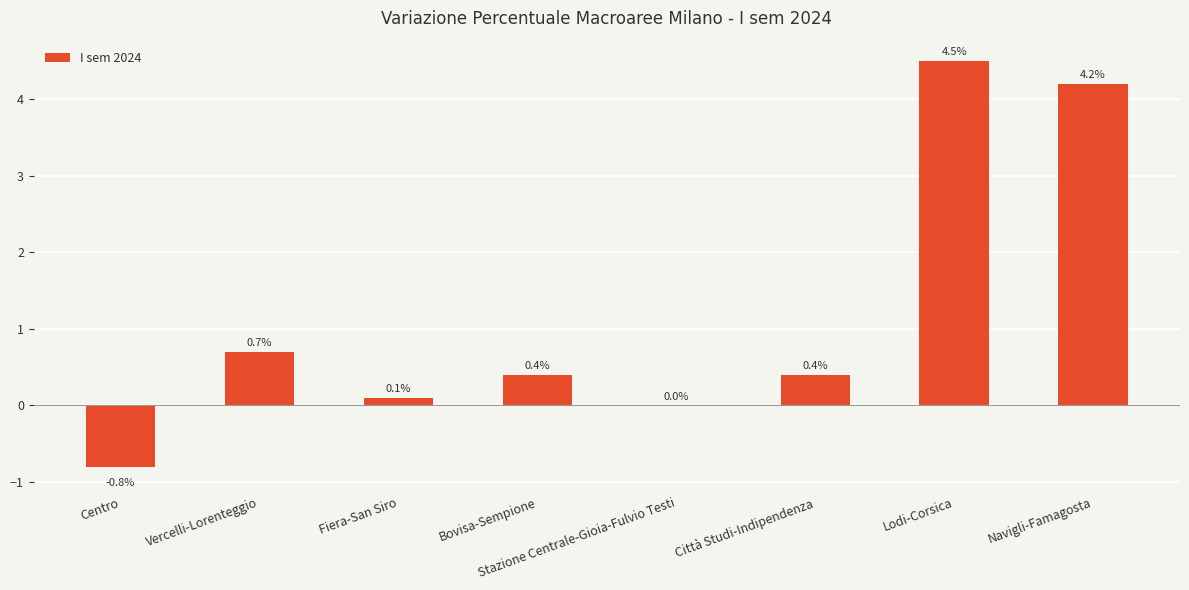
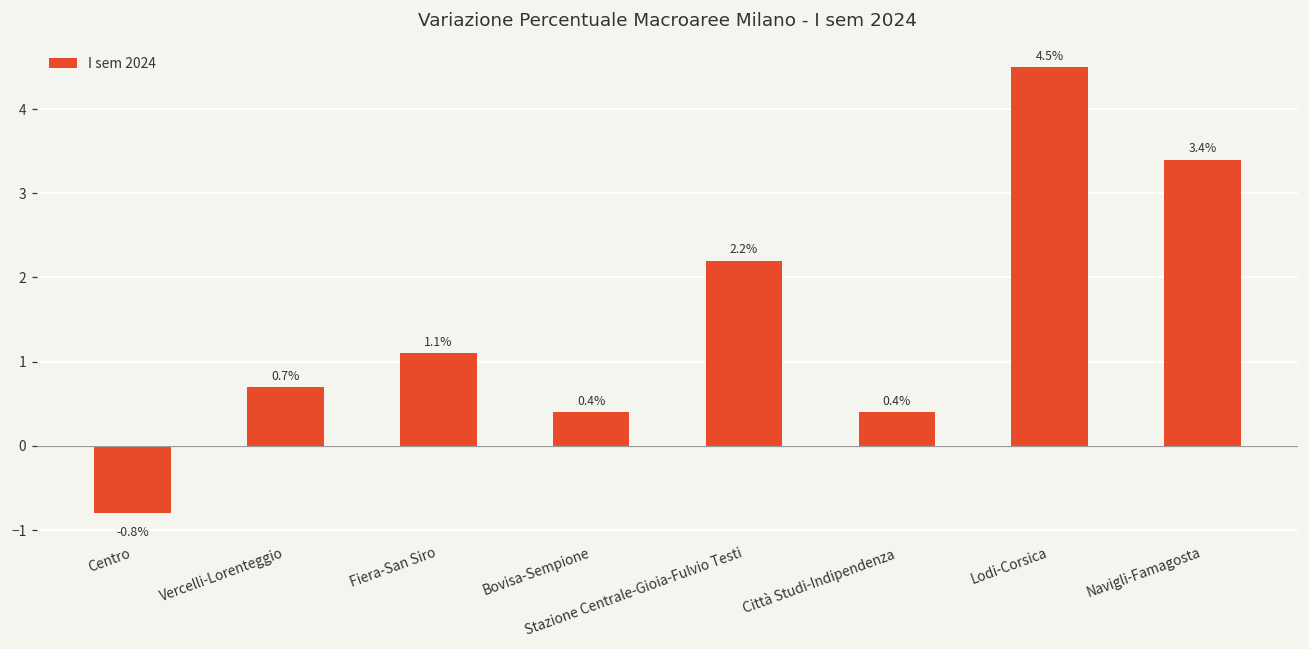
  {
    "Centro": "-0.8%",
    "Vercelli-Lorenteggio": "0.7%",
-   "Fiera-San Siro": "0.1%",
+   "Fiera-San Siro": "1.1%",
    "Bovisa-Sempione": "0.4%",
-   "Stazione Centrale-Gioia-Fulvio Testi": "0.0%",
+   "Stazione Centrale-Gioia-Fulvio Testi": "2.2%",
    "Città Studi-Indipendenza": "0.4%",
    "Lodi-Corsica": "4.5%",
-   "Navigli-Famagosta": "4.2%"
+   "Navigli-Famagosta": "3.4%"
  }
